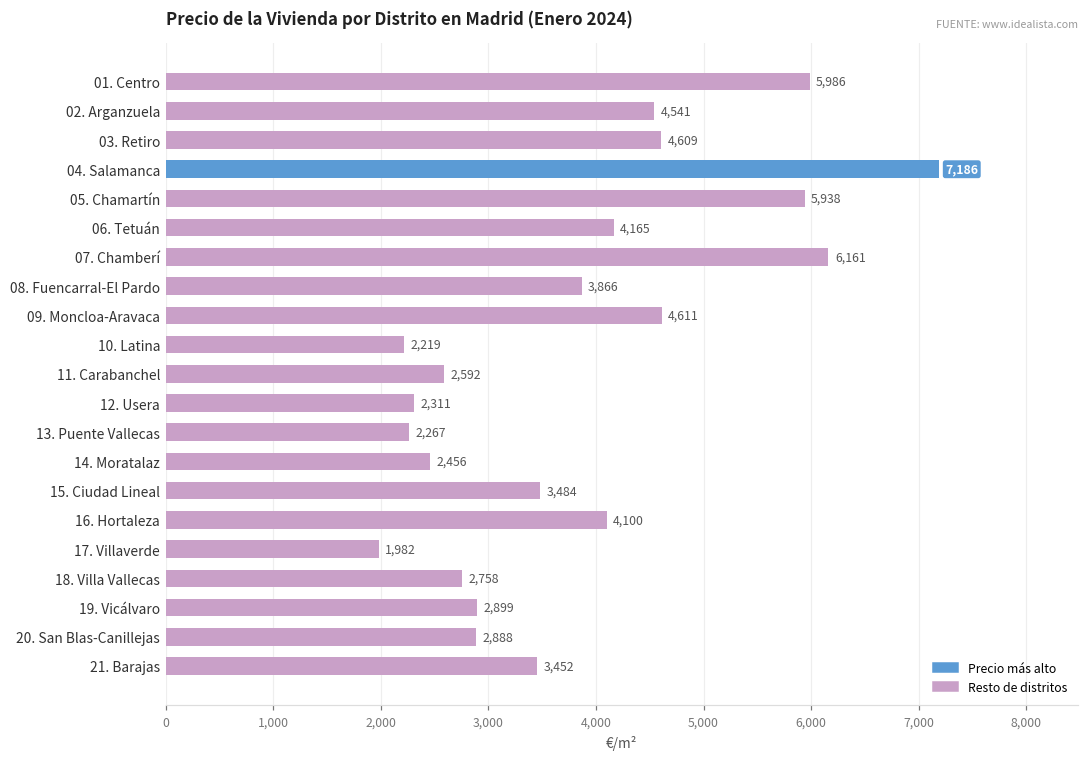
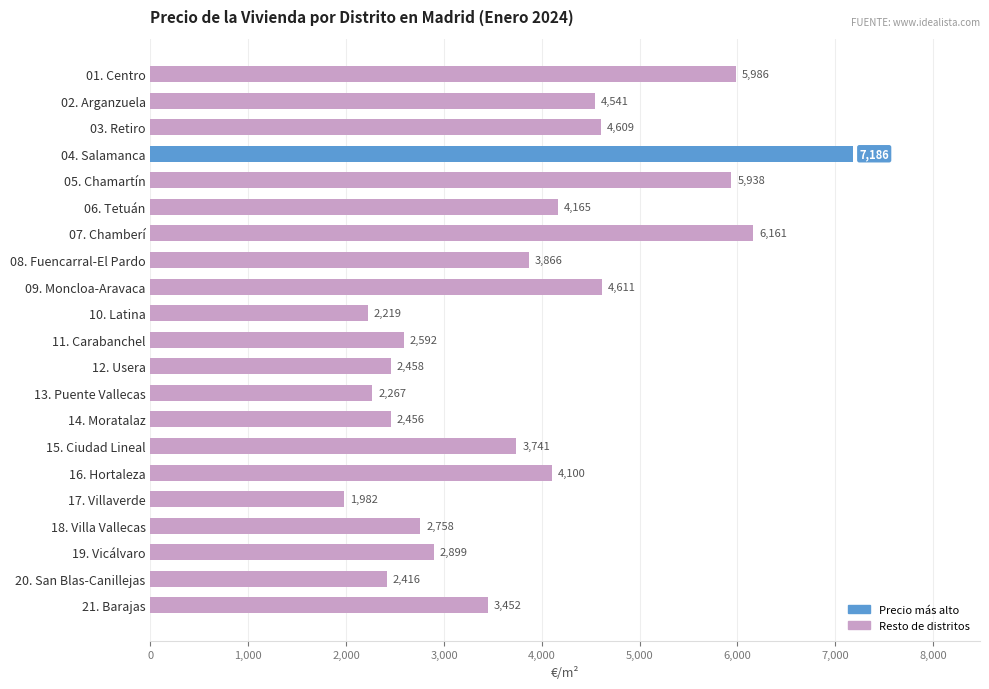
  {
    "01. Centro": "5,986",
    "02. Arganzuela": "4,541",
    "03. Retiro": "4,609",
    "05. Chamartín": "5,938",
    "06. Tetuán": "4,165",
    "07. Chamberí": "6,161",
    "08. Fuencarral-El Pardo": "3,866",
    "09. Moncloa-Aravaca": "4,611",
    "10. Latina": "2,219",
    "11. Carabanchel": "2,592",
-   "12. Usera": "2,311",
+   "12. Usera": "2,458",
    "13. Puente Vallecas": "2,267",
    "14. Moratalaz": "2,456",
-   "15. Ciudad Lineal": "3,484",
+   "15. Ciudad Lineal": "3,741",
    "16. Hortaleza": "4,100",
    "17. Villaverde": "1,982",
    "18. Villa Vallecas": "2,758",
    "19. Vicálvaro": "2,899",
-   "20. San Blas-Canillejas": "2,888",
+   "20. San Blas-Canillejas": "2,416",
    "21. Barajas": "3,452"
  }
